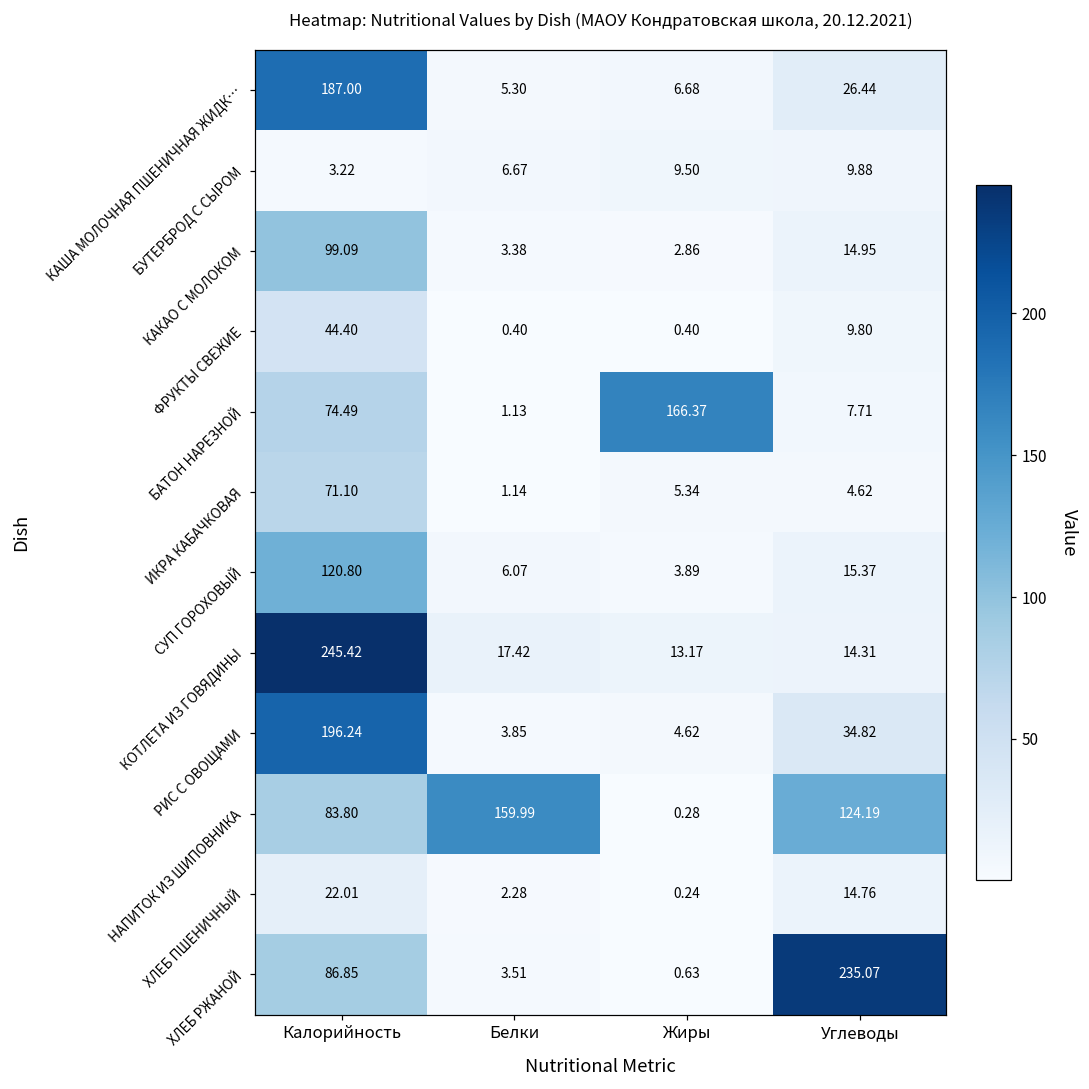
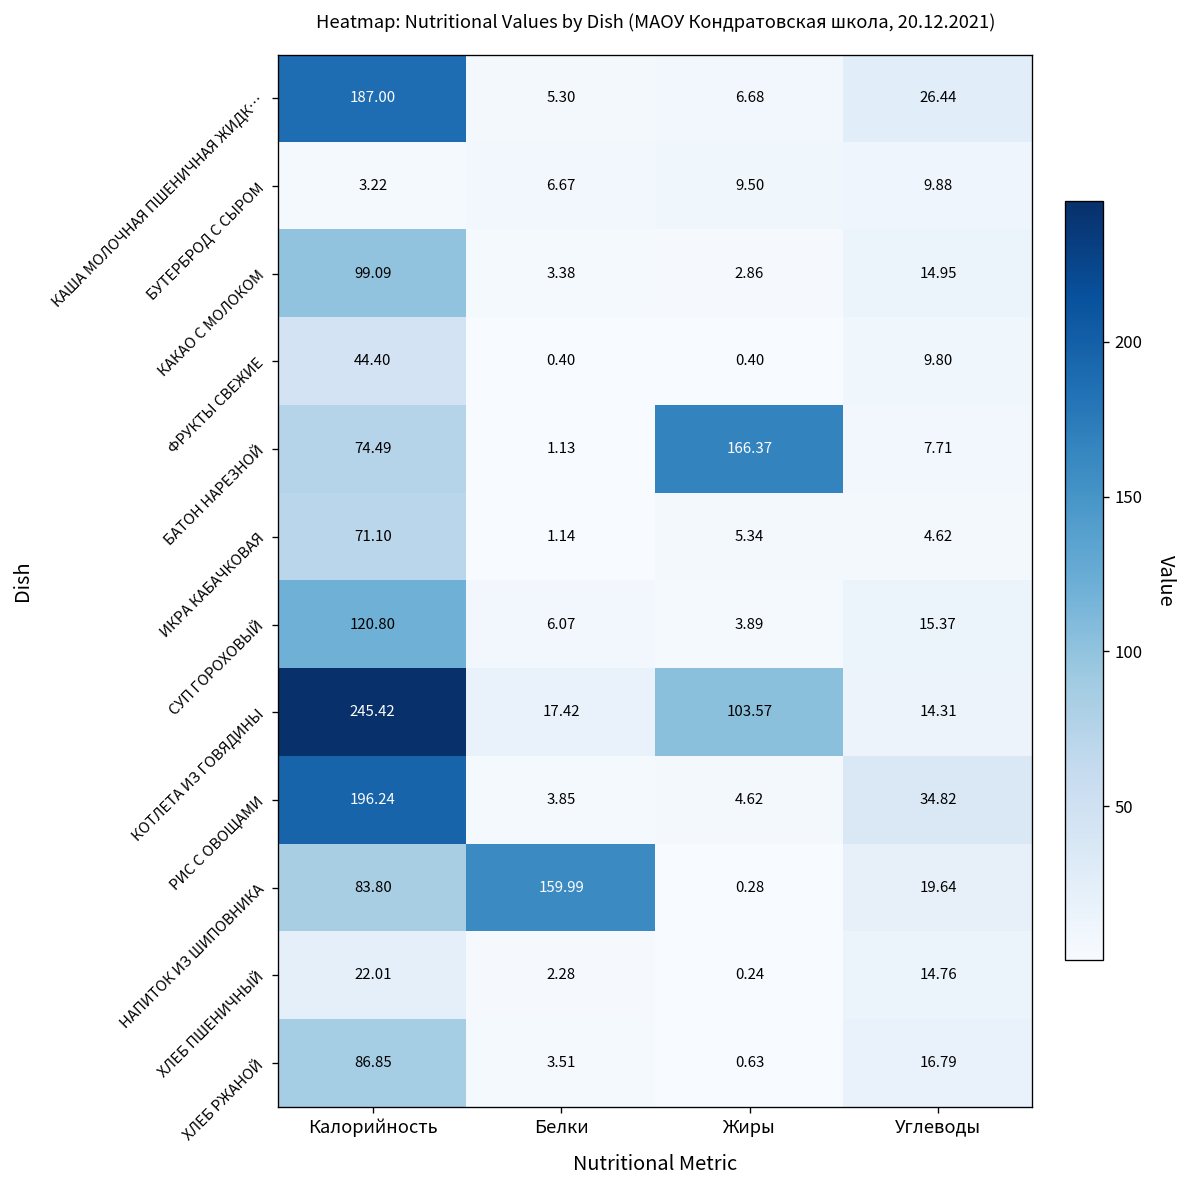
  {
    "КАША МОЛОЧНАЯ ПШЕНИЧНАЯ ЖИДК…": {
      "Калорийность": 187.00,
      "Белки": 5.30,
      "Жиры": 6.68,
      "Углеводы": 26.44
    },
    "БУТЕРБРОД С СЫРОМ": {
      "Калорийность": 3.22,
      "Белки": 6.67,
      "Жиры": 9.50,
      "Углеводы": 9.88
    },
    "КАКАО С МОЛОКОМ": {
      "Калорийность": 99.09,
      "Белки": 3.38,
      "Жиры": 2.86,
      "Углеводы": 14.95
    },
    "ФРУКТЫ СВЕЖИЕ": {
      "Калорийность": 44.40,
      "Белки": 0.40,
      "Жиры": 0.40,
      "Углеводы": 9.80
    },
    "БАТОН НАРЕЗНОЙ": {
      "Калорийность": 74.49,
      "Белки": 1.13,
      "Жиры": 166.37,
      "Углеводы": 7.71
    },
    "ИКРА КАБАЧКОВАЯ": {
      "Калорийность": 71.10,
      "Белки": 1.14,
      "Жиры": 5.34,
      "Углеводы": 4.62
    },
    "СУП ГОРОХОВЫЙ": {
      "Калорийность": 120.80,
      "Белки": 6.07,
      "Жиры": 3.89,
      "Углеводы": 15.37
    },
    "КОТЛЕТА ИЗ ГОВЯДИНЫ": {
      "Калорийность": 245.42,
      "Белки": 17.42,
-     "Жиры": 13.17,
+     "Жиры": 103.57,
      "Углеводы": 14.31
    },
    "РИС С ОВОЩАМИ": {
      "Калорийность": 196.24,
      "Белки": 3.85,
      "Жиры": 4.62,
      "Углеводы": 34.82
    },
    "НАПИТОК ИЗ ШИПОВНИКА": {
      "Калорийность": 83.80,
      "Белки": 159.99,
      "Жиры": 0.28,
-     "Углеводы": 124.19
+     "Углеводы": 19.64
    },
    "ХЛЕБ ПШЕНИЧНЫЙ": {
      "Калорийность": 22.01,
      "Белки": 2.28,
      "Жиры": 0.24,
      "Углеводы": 14.76
    },
    "ХЛЕБ РЖАНОЙ": {
      "Калорийность": 86.85,
      "Белки": 3.51,
      "Жиры": 0.63,
-     "Углеводы": 235.07
+     "Углеводы": 16.79
    }
  }
